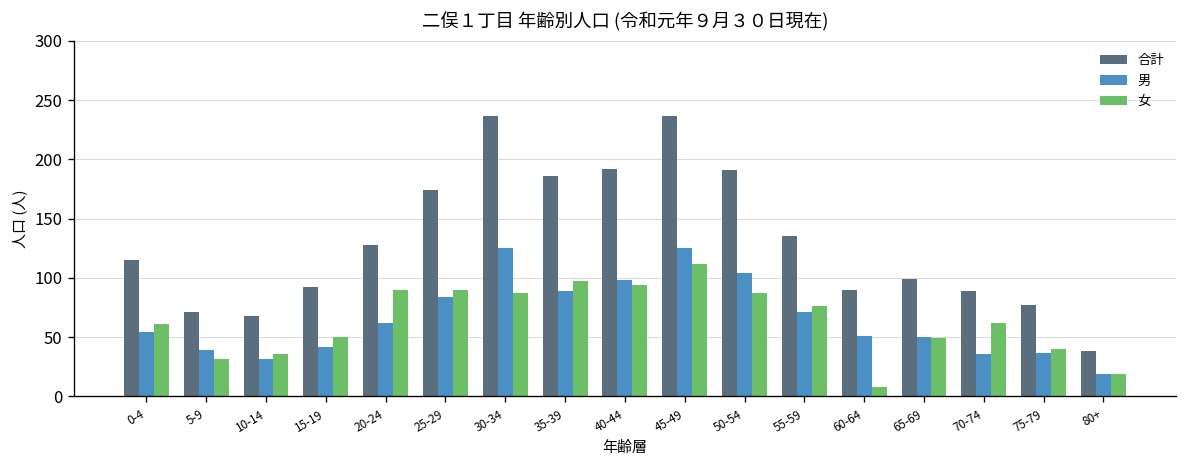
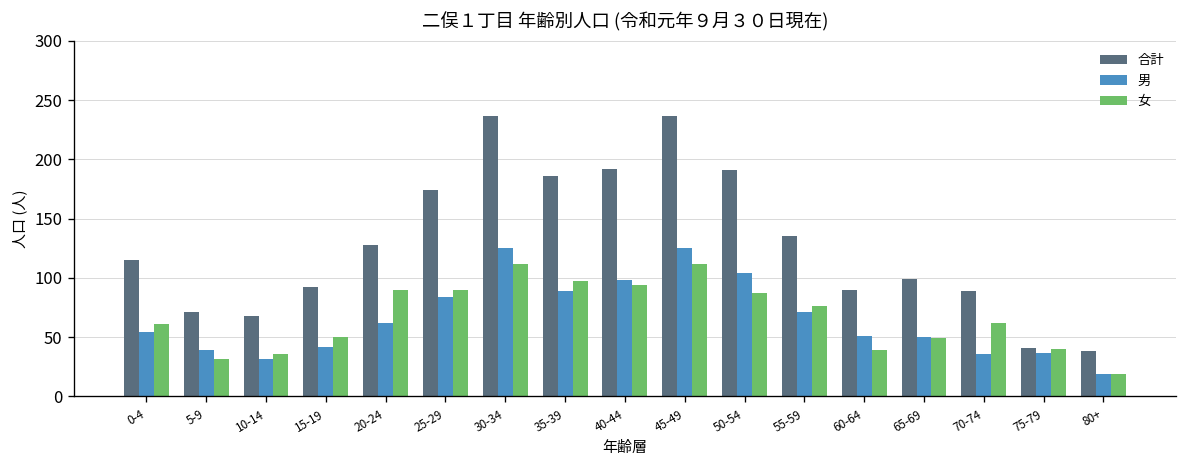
  {
    "合計": {
      "0-4": 120,
      "5-9": 70,
      "10-14": 70,
      "15-19": 90,
      "20-24": 130,
      "25-29": 170,
      "30-34": 240,
      "35-39": 190,
      "40-44": 190,
      "45-49": 240,
      "50-54": 190,
      "55-59": 140,
      "60-64": 90,
      "65-69": 100,
      "70-74": 90,
-     "75-79": 80,
+     "75-79": 40,
      "80+": 40
    },
    "男": {
      "0-4": 50,
      "5-9": 40,
      "10-14": 30,
      "15-19": 40,
      "20-24": 60,
      "25-29": 80,
      "30-34": 130,
      "35-39": 90,
      "40-44": 100,
      "45-49": 130,
      "50-54": 100,
      "55-59": 70,
      "60-64": 50,
      "65-69": 50,
      "70-74": 40,
      "75-79": 40,
      "80+": 20
    },
    "女": {
      "0-4": 60,
      "5-9": 30,
      "10-14": 40,
      "15-19": 50,
      "20-24": 90,
      "25-29": 90,
-     "30-34": 90,
+     "30-34": 110,
      "35-39": 100,
      "40-44": 90,
      "45-49": 110,
      "50-54": 90,
      "55-59": 80,
-     "60-64": 10,
+     "60-64": 40,
      "65-69": 50,
      "70-74": 60,
      "75-79": 40,
      "80+": 20
    }
  }
